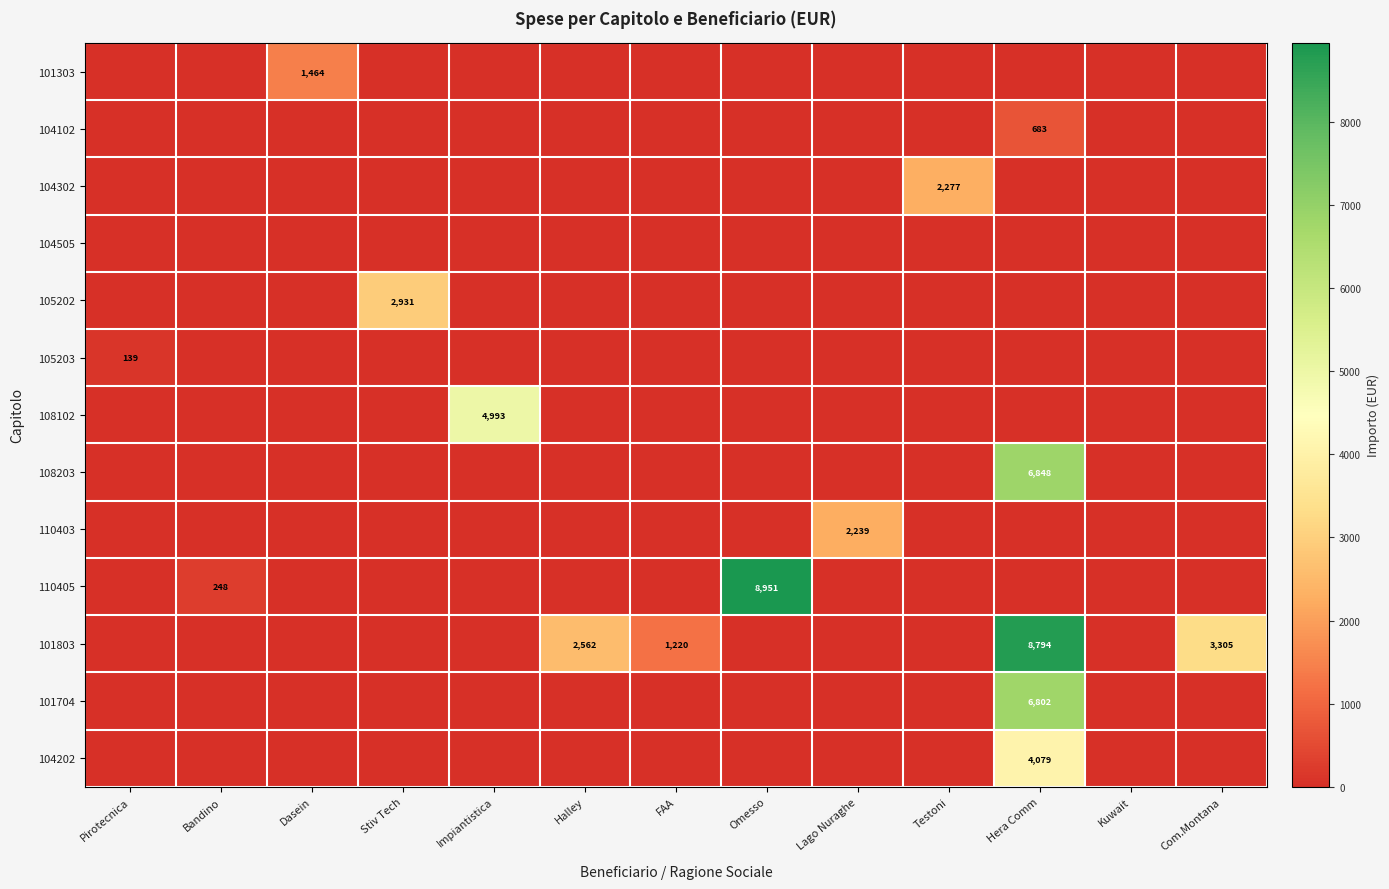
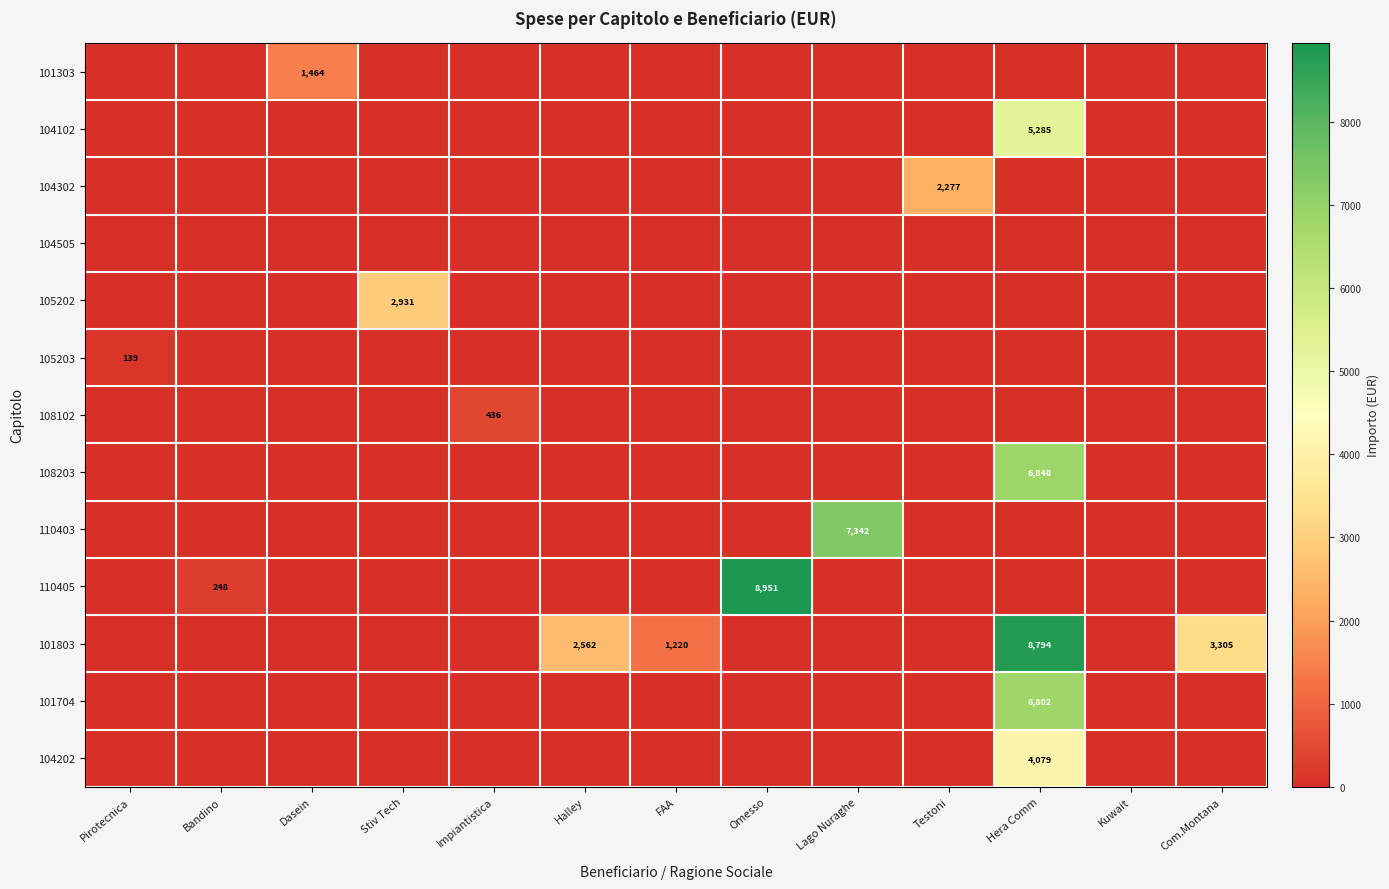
  {
    "101303": {
      "Dasein": "1,464"
    },
    "104102": {
-     "Hera Comm": "683"
+     "Hera Comm": "5,285"
    },
    "104302": {
      "Testoni": "2,277"
    },
    "105202": {
      "Stiv Tech": "2,931"
    },
    "105203": {
      "Pirotecnica": "139"
    },
    "108102": {
-     "Impiantistica": "4,993"
+     "Impiantistica": "436"
    },
    "108203": {
      "Hera Comm": "6,848"
    },
    "110403": {
-     "Lago Nuraghe": "2,239"
+     "Lago Nuraghe": "7,342"
    },
    "110405": {
      "Bandino": "248",
      "Omesso": "8,951"
    },
    "101803": {
      "Halley": "2,562",
      "FAA": "1,220",
      "Hera Comm": "8,794",
      "Com.Montana": "3,305"
    },
    "101704": {
      "Hera Comm": "6,802"
    },
    "104202": {
      "Hera Comm": "4,079"
    }
  }
